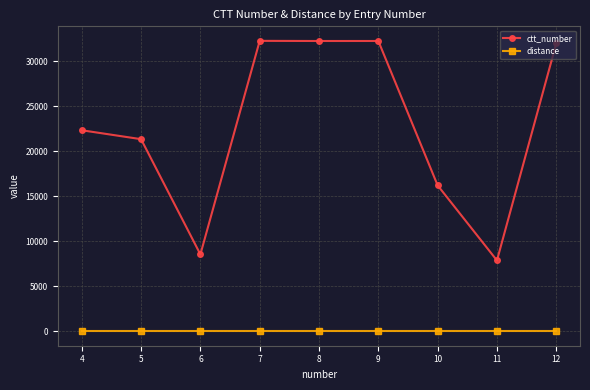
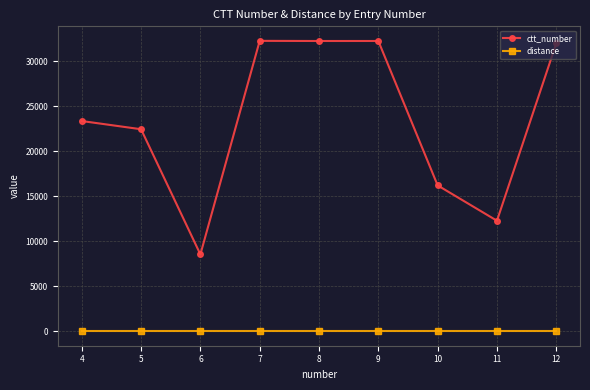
  {
    "ctt_number": {
-     "4": 22000,
-     "5": 21000,
+     "4": 23000,
+     "5": 22000,
      "6": 9000,
      "7": 32000,
      "8": 32000,
      "9": 32000,
      "10": 16000,
-     "11": 8000
+     "11": 12000
    },
    "distance": {
      "4": 0,
      "5": 0,
      "6": 0,
      "7": 0,
      "8": 0,
      "9": 0,
      "10": 0,
      "11": 0,
      "12": 0
    }
  }
